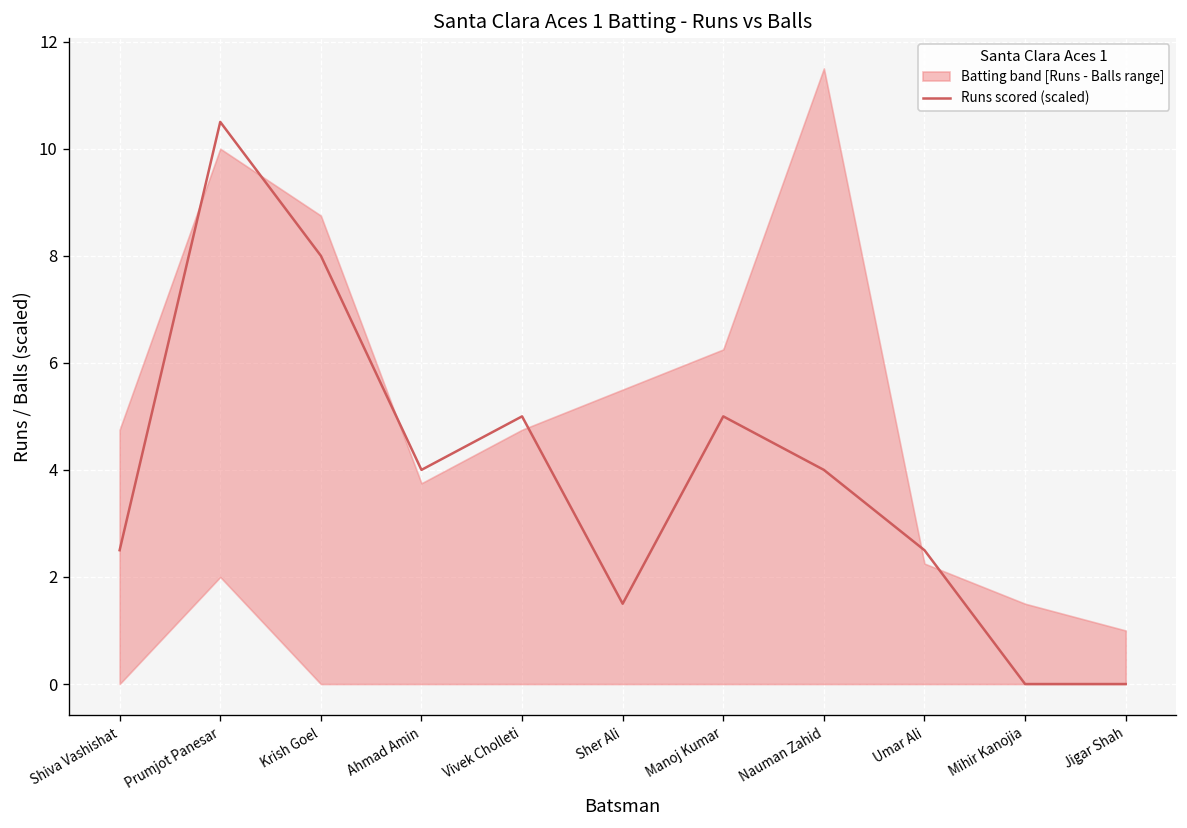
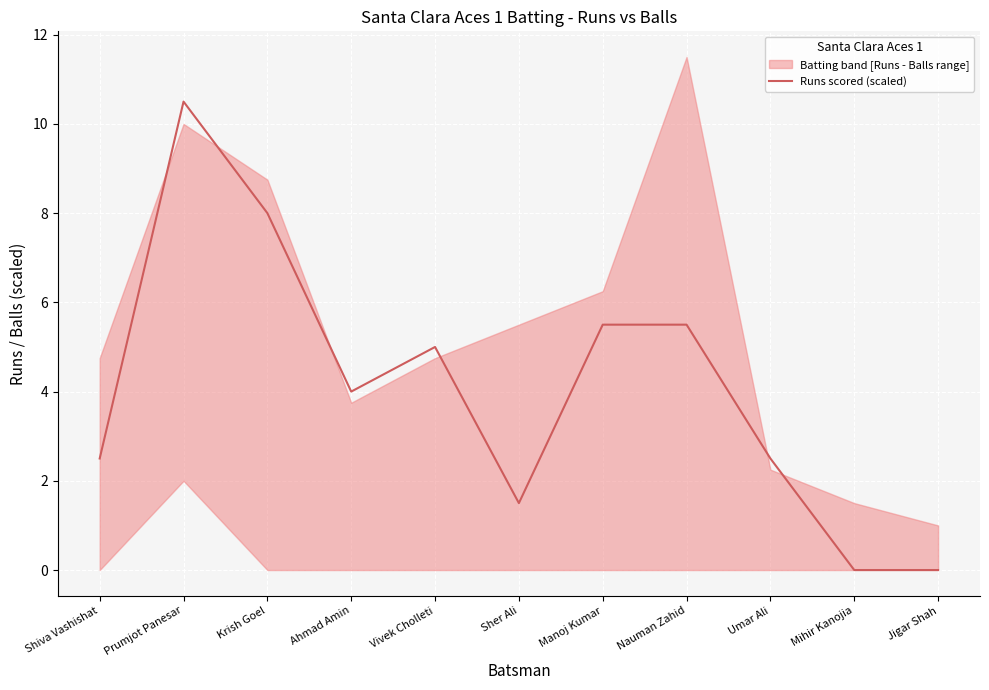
  {
    "Runs scored (scaled)": {
      "Shiva Vashishat": 2.5,
      "Prumjot Panesar": 10.5,
      "Krish Goel": 8.0,
      "Ahmad Amin": 4.0,
      "Vivek Cholleti": 5.0,
      "Sher Ali": 1.5,
-     "Manoj Kumar": 5.0,
-     "Nauman Zahid": 4.0,
+     "Manoj Kumar": 5.5,
+     "Nauman Zahid": 5.5,
      "Umar Ali": 2.5,
      "Mihir Kanojia": 0.0,
      "Jigar Shah": 0.0
    }
  }
